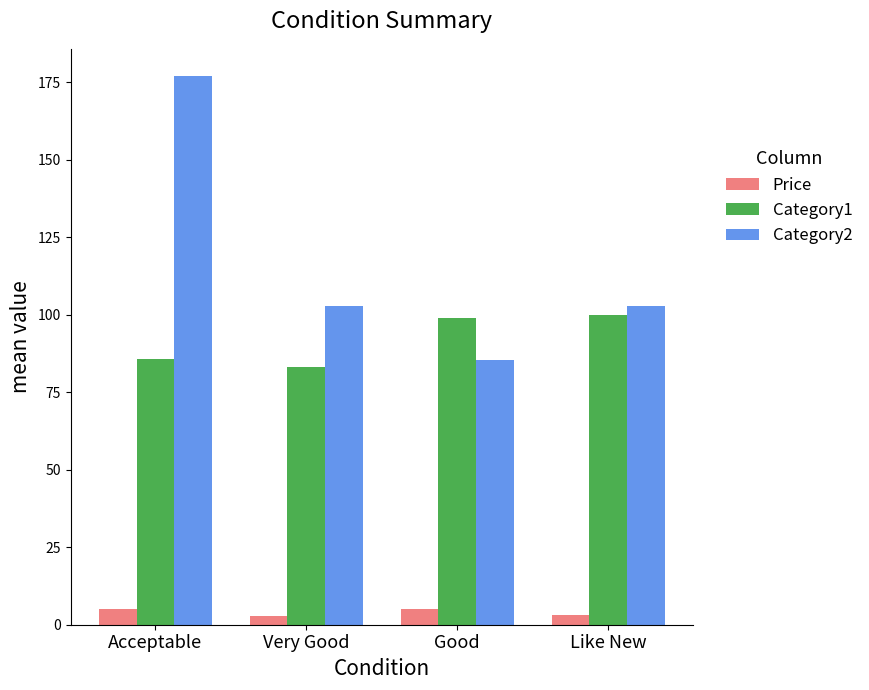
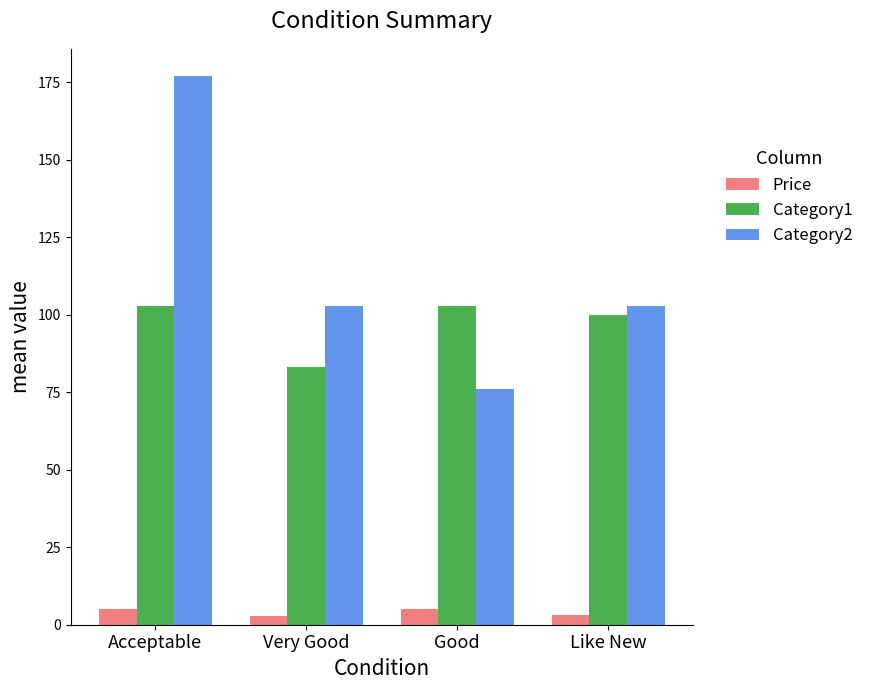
  {
    "Price": {
      "Acceptable": 5,
      "Very Good": 3,
      "Good": 5,
      "Like New": 3
    },
    "Category1": {
-     "Acceptable": 86,
+     "Acceptable": 103,
      "Very Good": 83,
-     "Good": 99,
+     "Good": 103,
      "Like New": 100
    },
    "Category2": {
      "Acceptable": 177,
      "Very Good": 103,
-     "Good": 85,
+     "Good": 76,
      "Like New": 103
    }
  }
